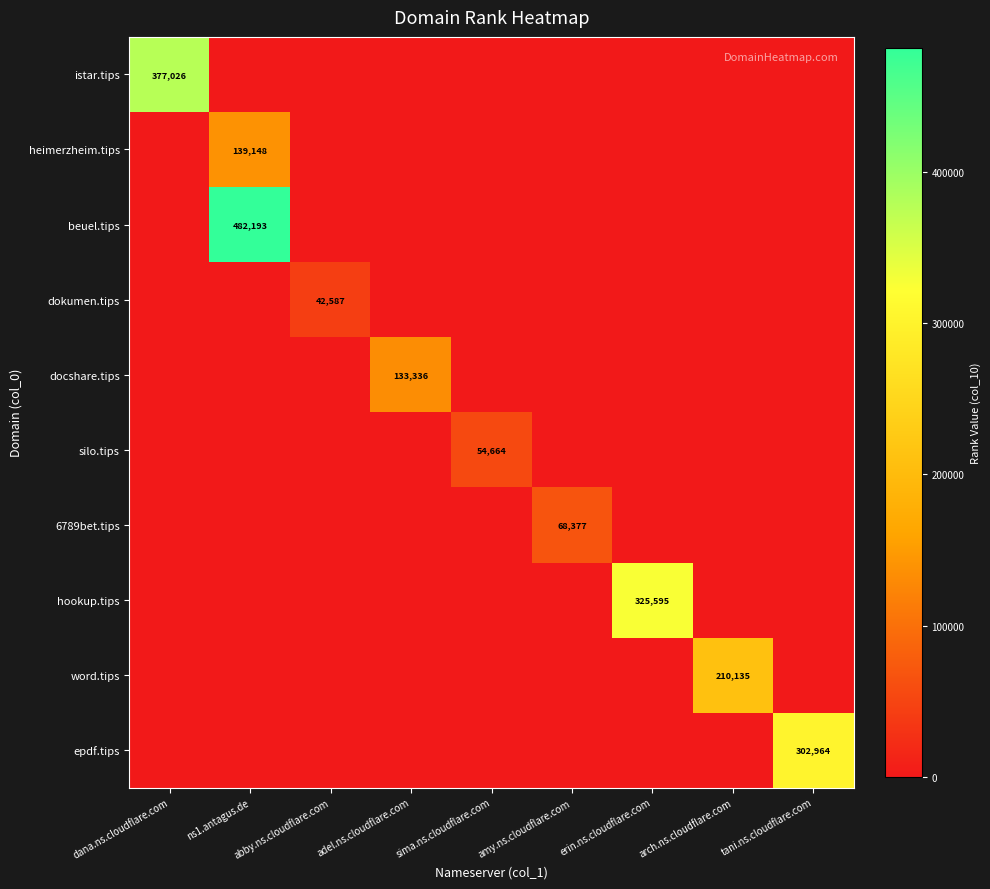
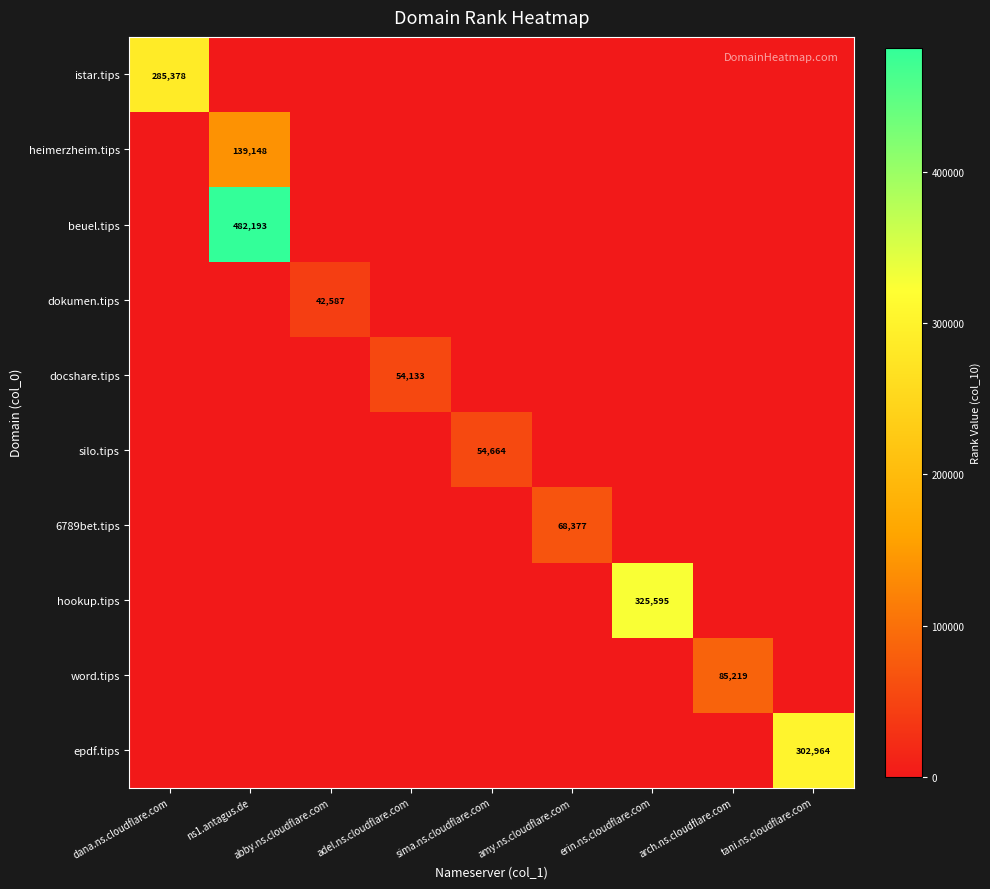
  {
    "istar.tips": {
-     "dana.ns.cloudflare.com": "377,026"
+     "dana.ns.cloudflare.com": "285,378"
    },
    "heimerzheim.tips": {
      "ns1.antagus.de": "139,148"
    },
    "beuel.tips": {
      "ns1.antagus.de": "482,193"
    },
    "dokumen.tips": {
      "abby.ns.cloudflare.com": "42,587"
    },
    "docshare.tips": {
-     "adel.ns.cloudflare.com": "133,336"
+     "adel.ns.cloudflare.com": "54,133"
    },
    "silo.tips": {
      "sima.ns.cloudflare.com": "54,664"
    },
    "6789bet.tips": {
      "amy.ns.cloudflare.com": "68,377"
    },
    "hookup.tips": {
      "erin.ns.cloudflare.com": "325,595"
    },
    "word.tips": {
-     "arch.ns.cloudflare.com": "210,135"
+     "arch.ns.cloudflare.com": "85,219"
    },
    "epdf.tips": {
      "tani.ns.cloudflare.com": "302,964"
    }
  }
